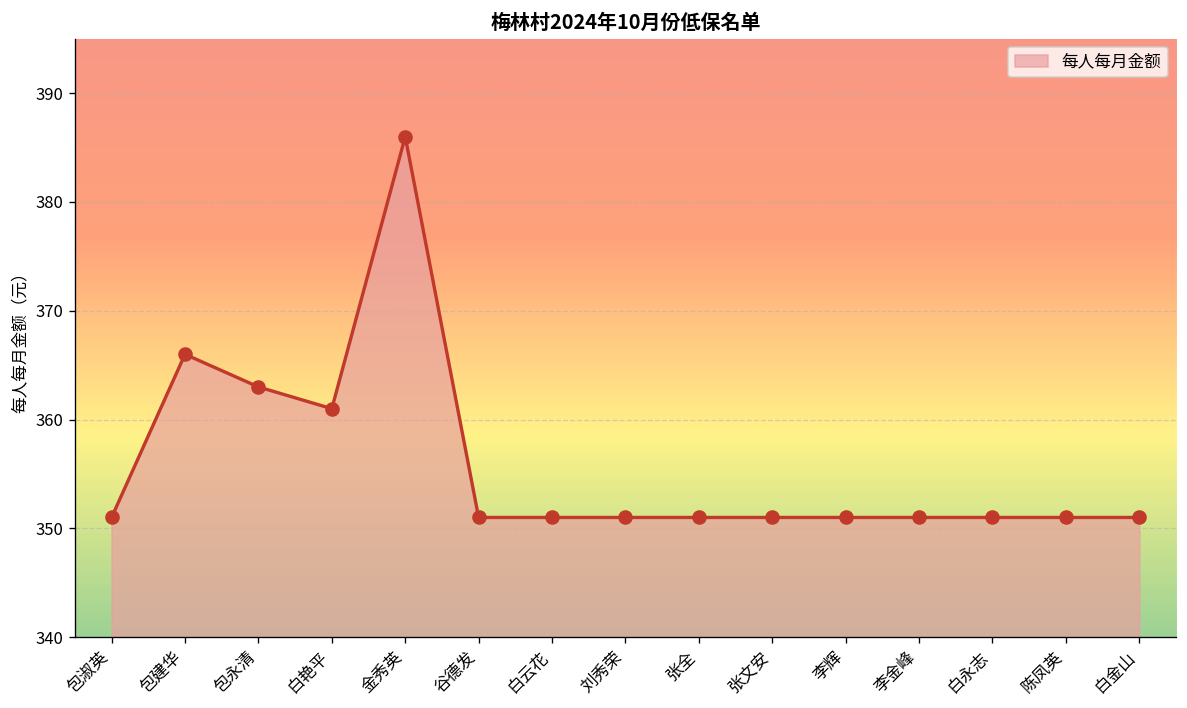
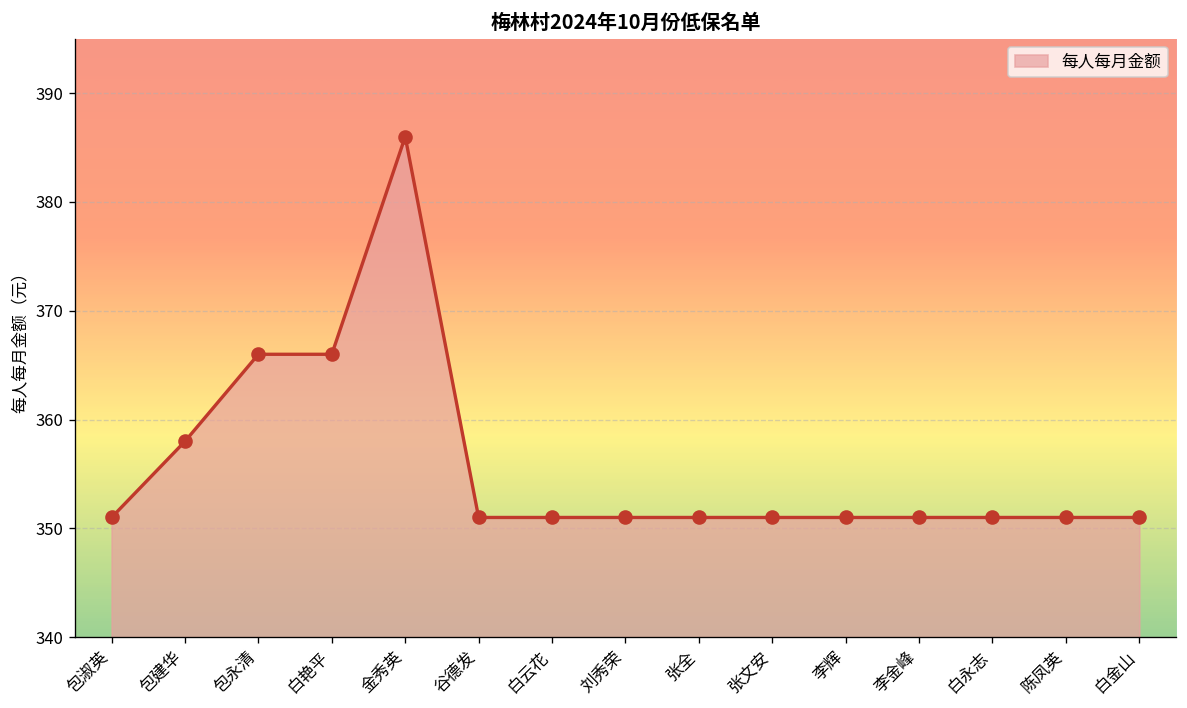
  {
    "包淑英": 351,
-   "包建华": 366,
-   "包永清": 363,
-   "白艳平": 361,
+   "包建华": 358,
+   "包永清": 366,
+   "白艳平": 366,
    "金秀英": 386,
    "谷德发": 351,
    "白云花": 351,
    "刘秀荣": 351,
    "张全": 351,
    "张文安": 351,
    "李辉": 351,
    "李金峰": 351,
    "白永志": 351,
    "陈凤英": 351,
    "白金山": 351
  }
